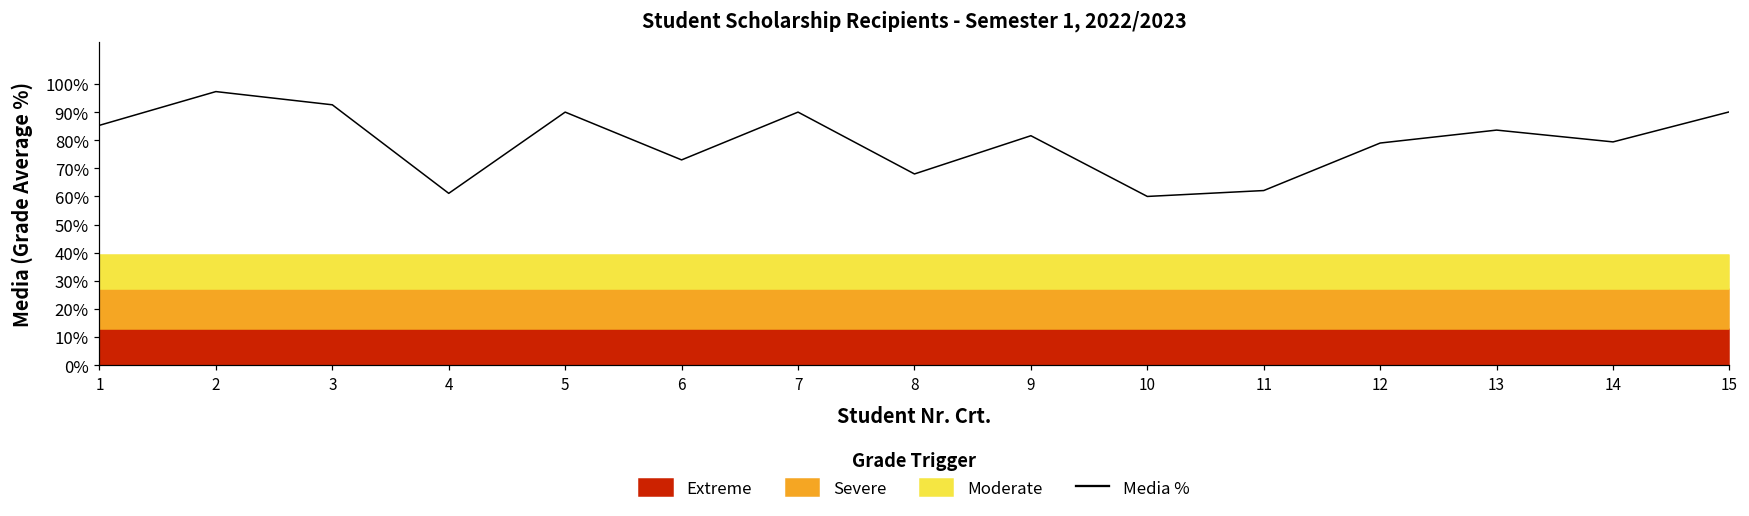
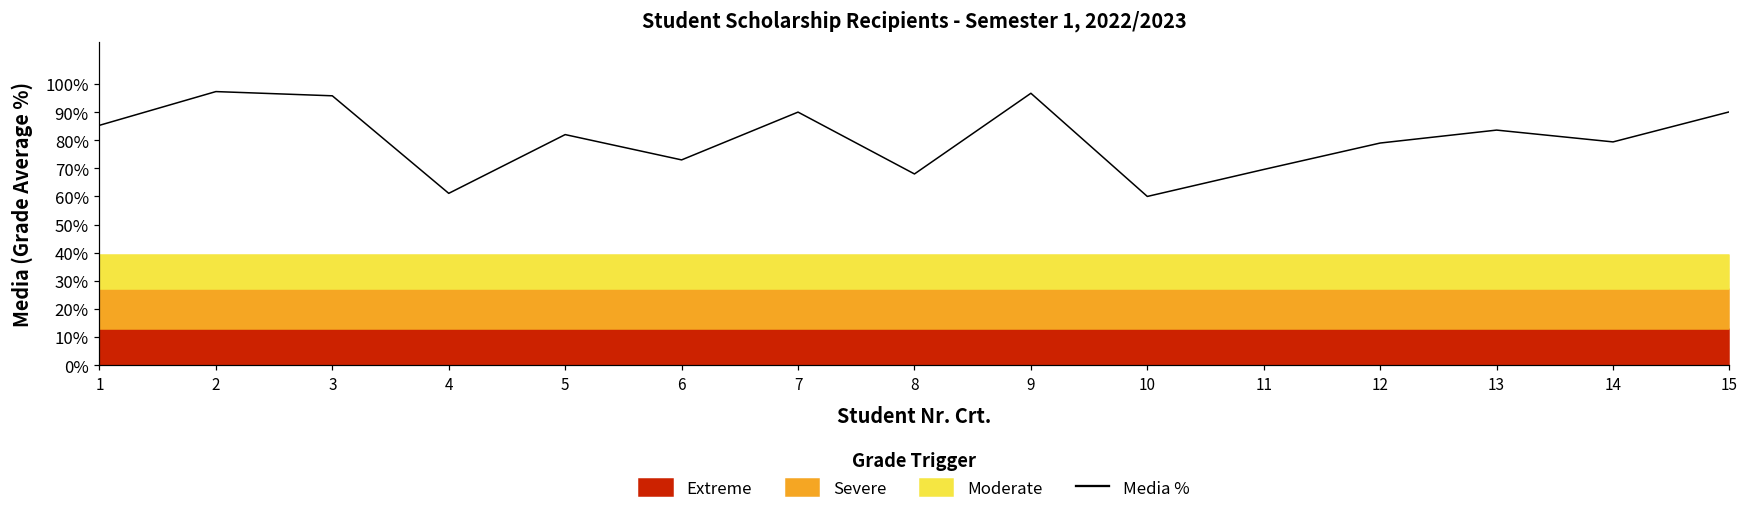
  {
    "Media %": {
      "1": "85%",
      "2": "97%",
-     "3": "93%",
+     "3": "96%",
      "4": "61%",
-     "5": "90%",
+     "5": "82%",
      "6": "73%",
      "7": "90%",
      "8": "68%",
-     "9": "82%",
+     "9": "97%",
      "10": "60%",
-     "11": "62%",
+     "11": "70%",
      "12": "79%",
      "13": "84%",
      "14": "79%",
      "15": "90%"
    },
    "Moderate": {
      "1": "12%",
      "2": "12%",
      "3": "12%",
      "4": "12%",
      "5": "12%",
      "6": "12%",
      "7": "12%",
      "8": "12%",
      "9": "12%",
      "10": "12%",
      "11": "12%",
      "12": "12%",
      "13": "12%",
      "14": "12%",
      "15": "12%"
    }
  }
